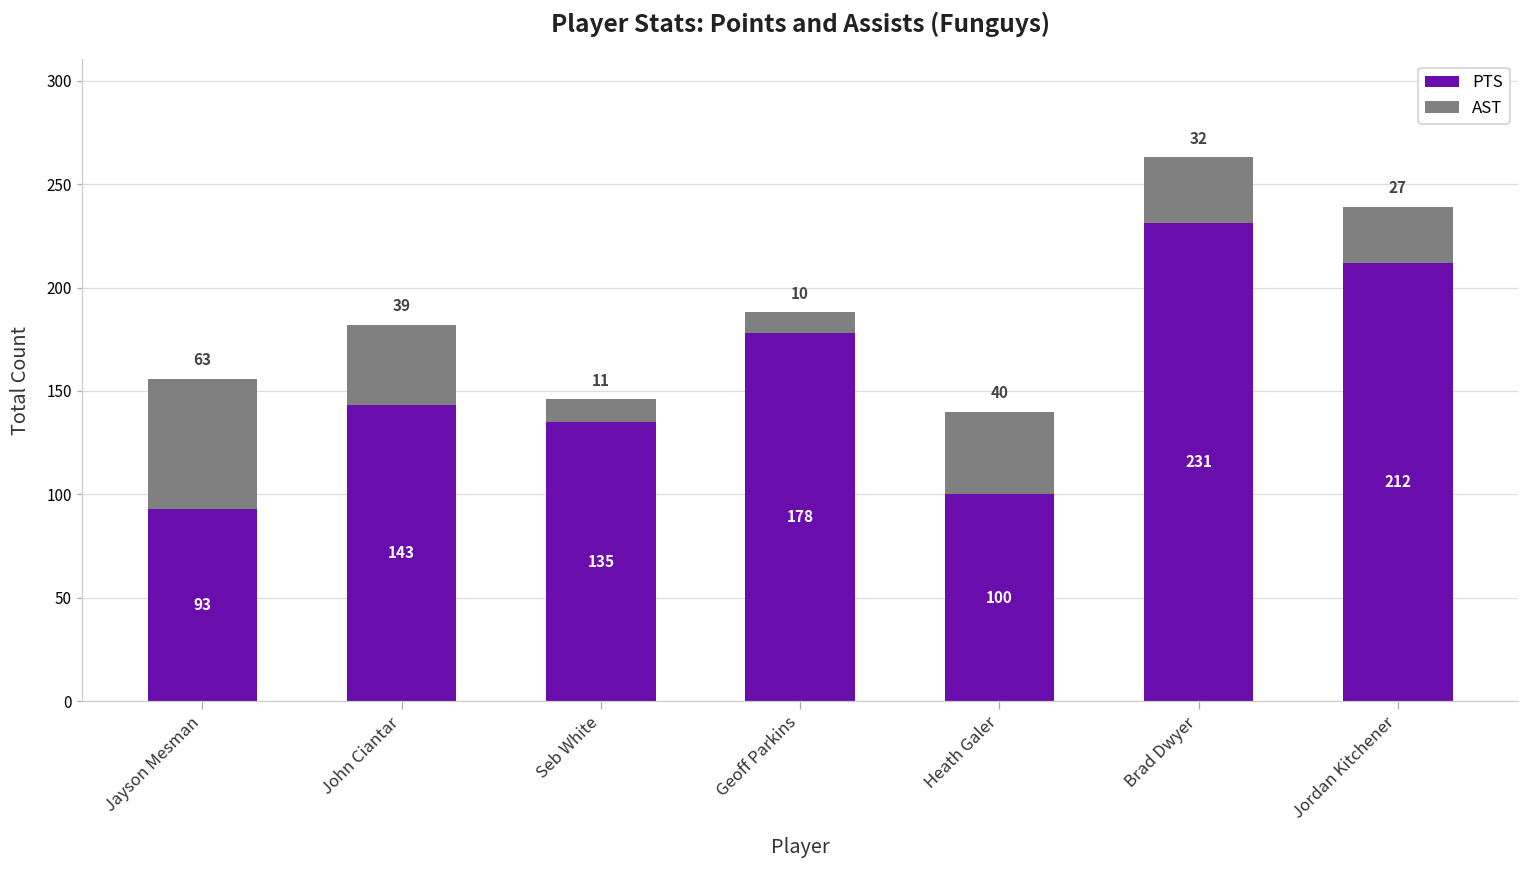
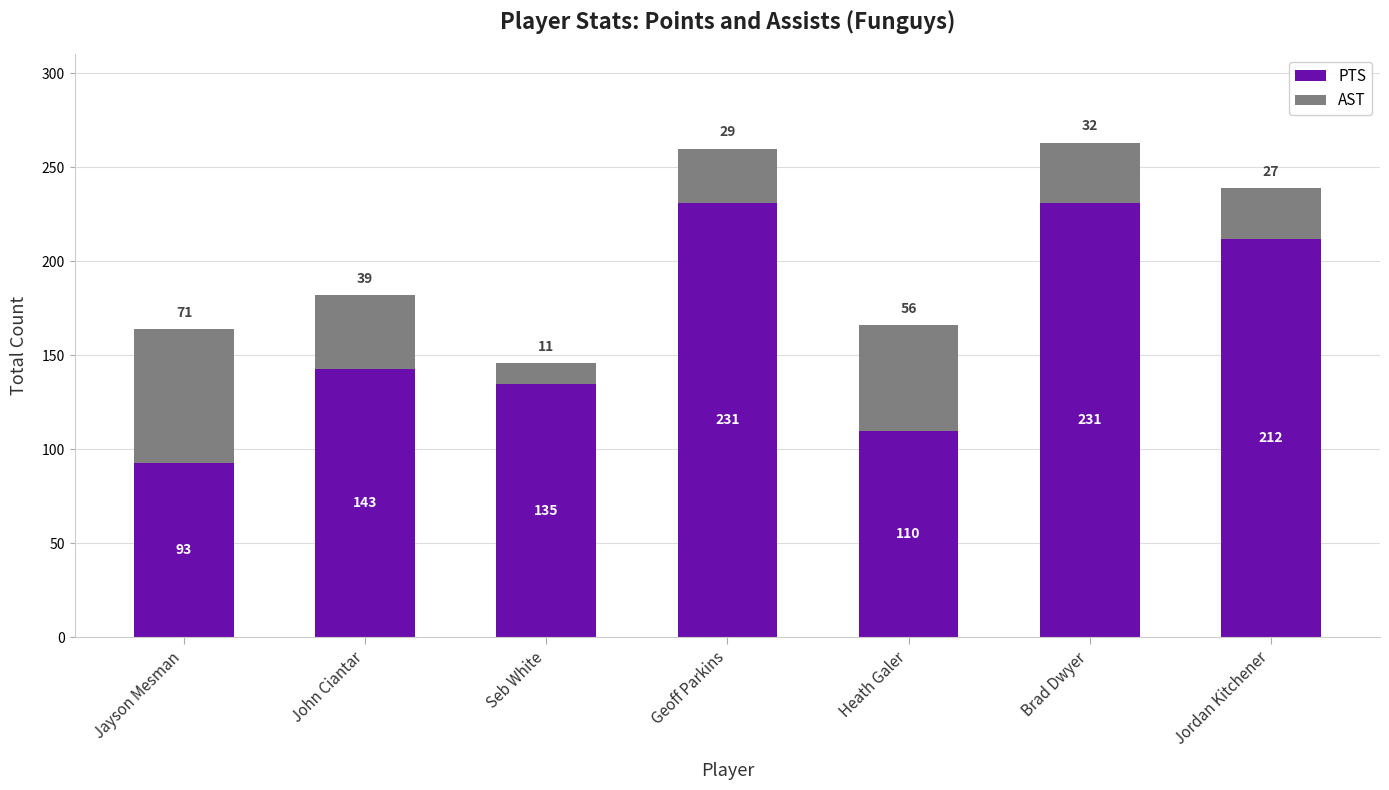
  {
    "PTS": {
      "Jayson Mesman": 93,
      "John Ciantar": 143,
      "Seb White": 135,
-     "Geoff Parkins": 178,
-     "Heath Galer": 100,
+     "Geoff Parkins": 231,
+     "Heath Galer": 110,
      "Brad Dwyer": 231,
      "Jordan Kitchener": 212
    },
    "AST": {
-     "Jayson Mesman": 63,
+     "Jayson Mesman": 71,
      "John Ciantar": 39,
      "Seb White": 11,
-     "Geoff Parkins": 10,
-     "Heath Galer": 40,
+     "Geoff Parkins": 29,
+     "Heath Galer": 56,
      "Brad Dwyer": 32,
      "Jordan Kitchener": 27
    }
  }
